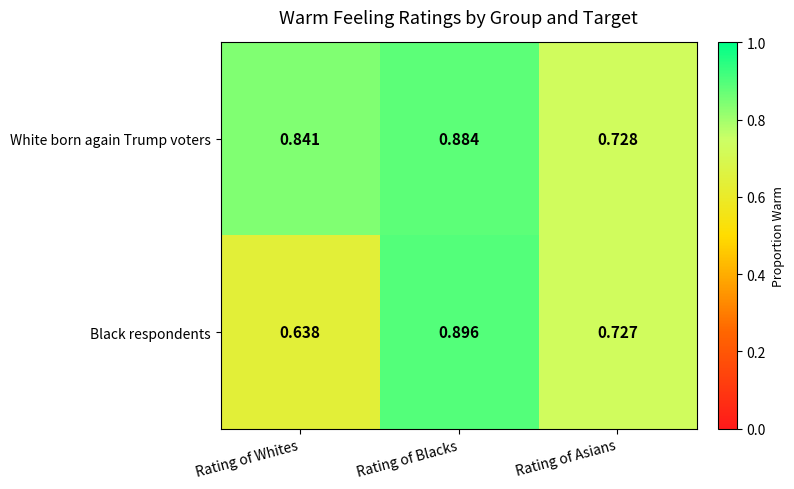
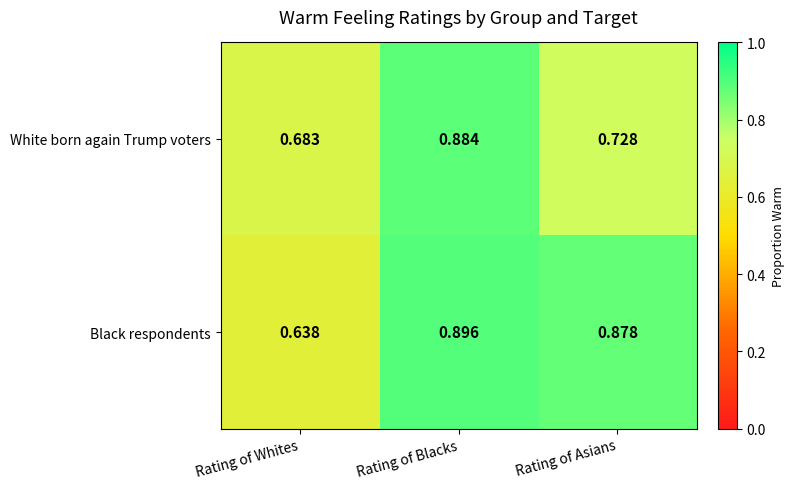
  {
    "White born again Trump voters": {
-     "Rating of Whites": 0.841,
+     "Rating of Whites": 0.683,
      "Rating of Blacks": 0.884,
      "Rating of Asians": 0.728
    },
    "Black respondents": {
      "Rating of Whites": 0.638,
      "Rating of Blacks": 0.896,
-     "Rating of Asians": 0.727
+     "Rating of Asians": 0.878
    }
  }
